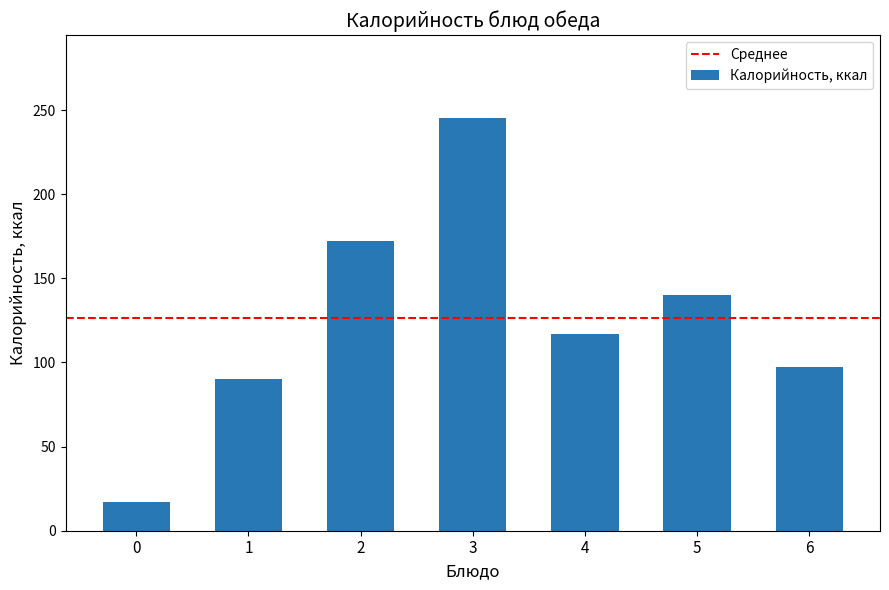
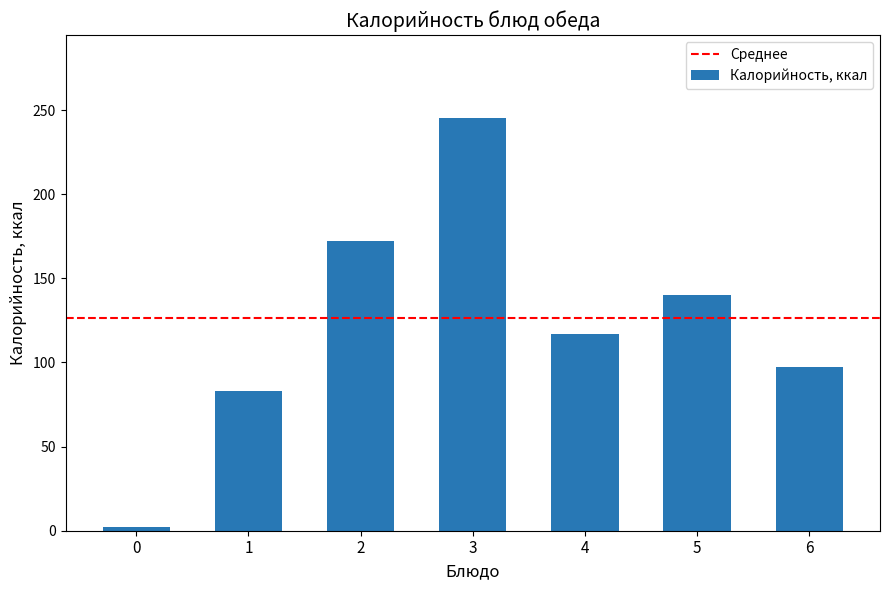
  {
-   "0": 17,
-   "1": 90,
+   "0": 2,
+   "1": 83,
    "2": 172,
    "3": 245,
    "4": 117,
    "5": 140,
    "6": 97
  }
